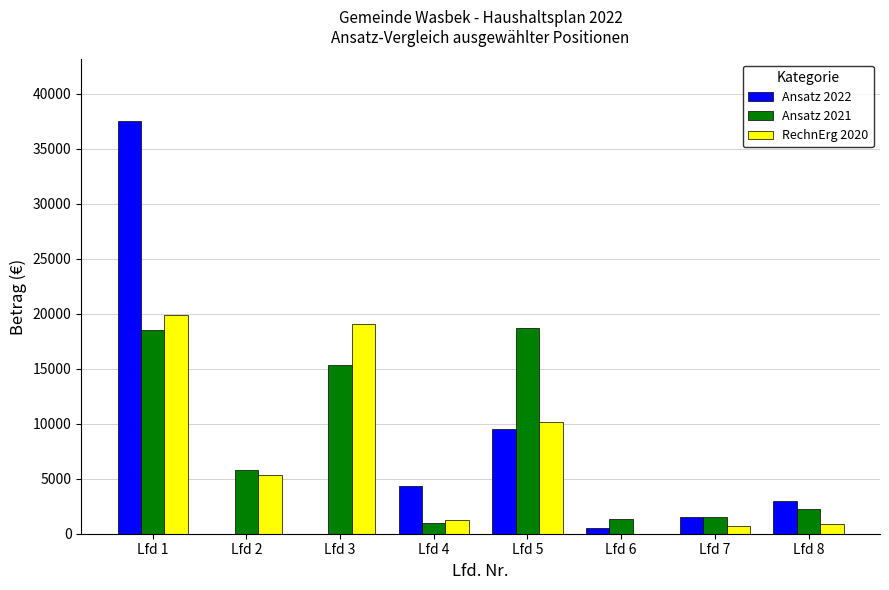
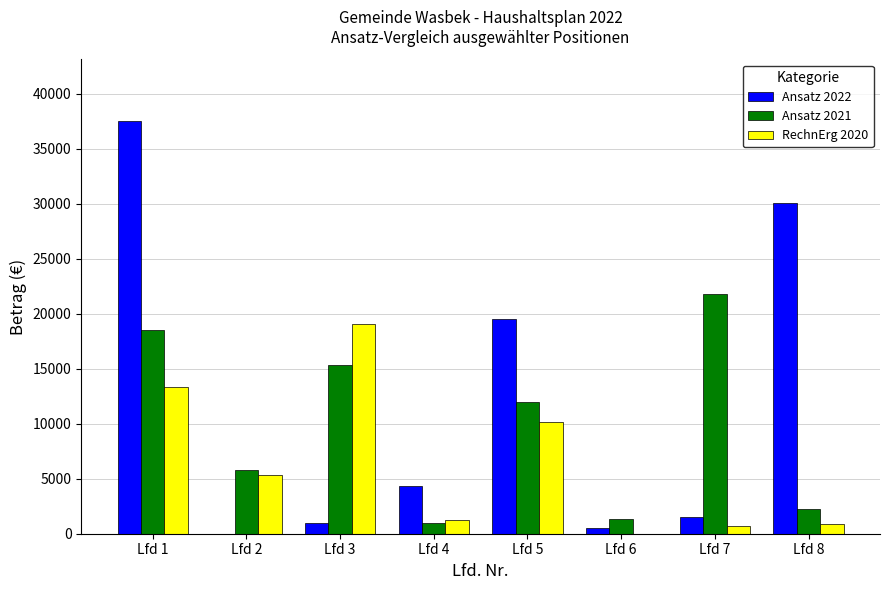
  {
    "Ansatz 2022": {
      "Lfd 1": 37500,
      "Lfd 2": 0,
-     "Lfd 3": 0,
+     "Lfd 3": 1000,
      "Lfd 4": 4300,
-     "Lfd 5": 9500,
+     "Lfd 5": 19500,
      "Lfd 6": 500,
      "Lfd 7": 1500,
-     "Lfd 8": 3000
+     "Lfd 8": 30100
    },
    "Ansatz 2021": {
      "Lfd 1": 18500,
      "Lfd 2": 5800,
      "Lfd 3": 15400,
      "Lfd 4": 1000,
-     "Lfd 5": 18700,
+     "Lfd 5": 12000,
      "Lfd 6": 1300,
-     "Lfd 7": 1500,
+     "Lfd 7": 21800,
      "Lfd 8": 2200
    },
    "RechnErg 2020": {
-     "Lfd 1": 19900,
+     "Lfd 1": 13300,
      "Lfd 2": 5300,
      "Lfd 3": 19100,
      "Lfd 4": 1200,
      "Lfd 5": 10200,
      "Lfd 6": 0,
      "Lfd 7": 700,
      "Lfd 8": 900
    }
  }
